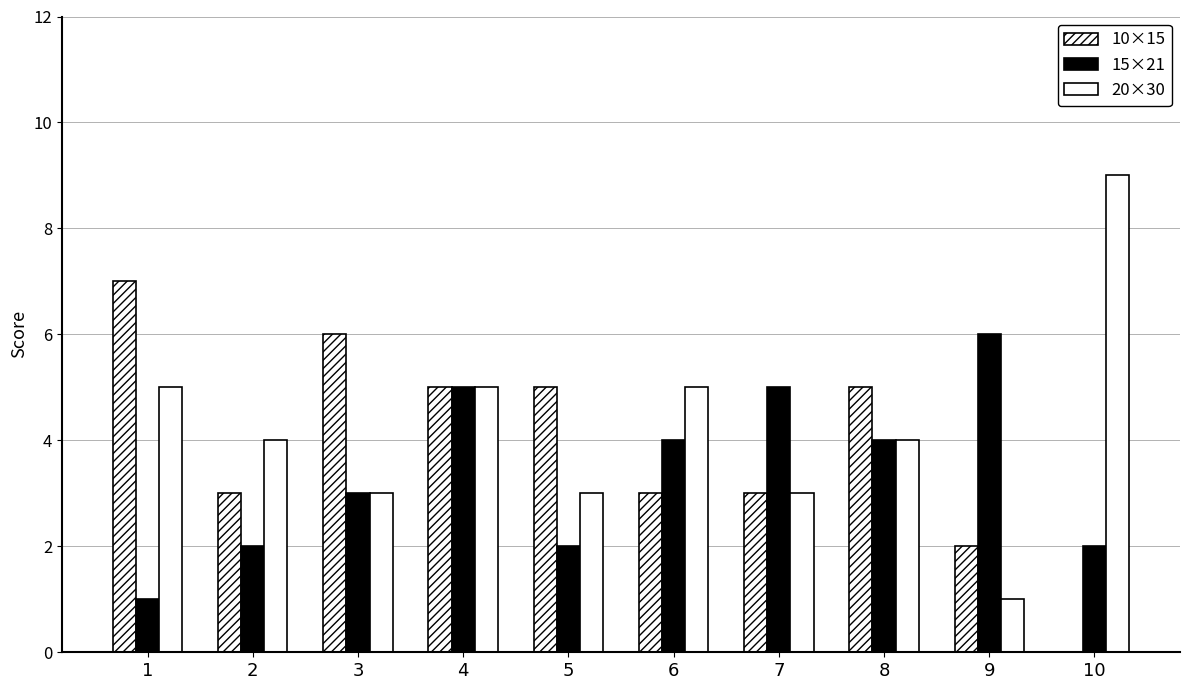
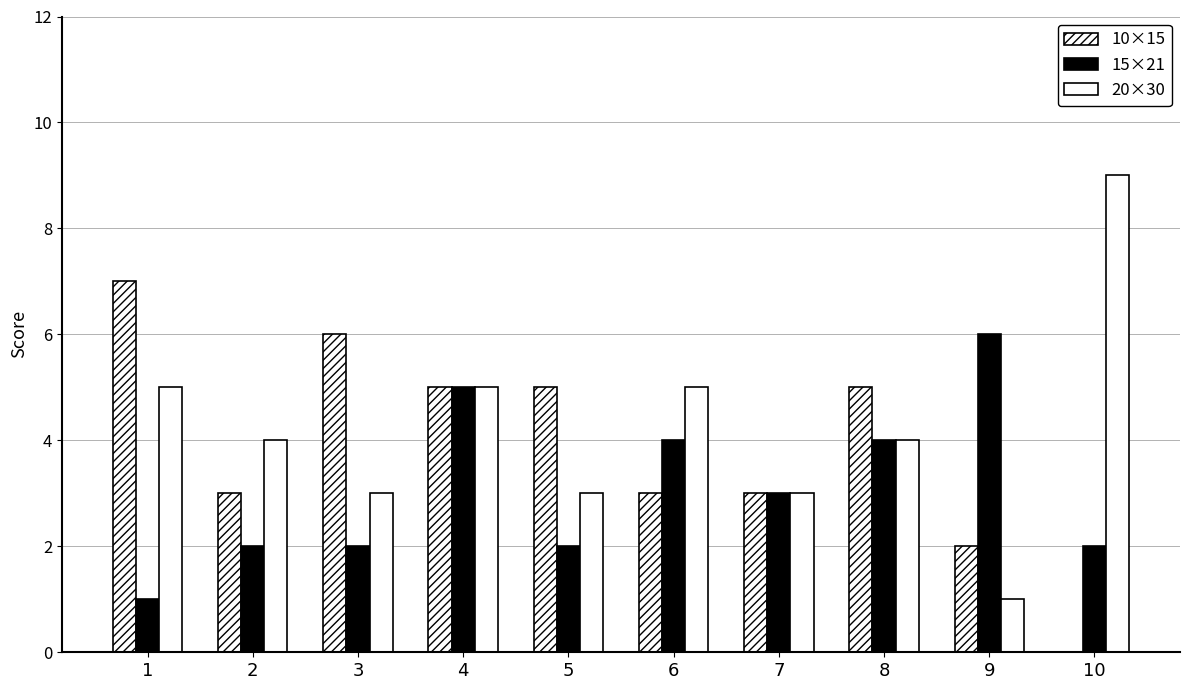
  {
    "15×21": {
      "1": 1,
      "2": 2,
-     "3": 3,
+     "3": 2,
      "4": 5,
      "5": 2,
      "6": 4,
-     "7": 5,
+     "7": 3,
      "8": 4,
      "9": 6,
      "10": 2
    }
  }
